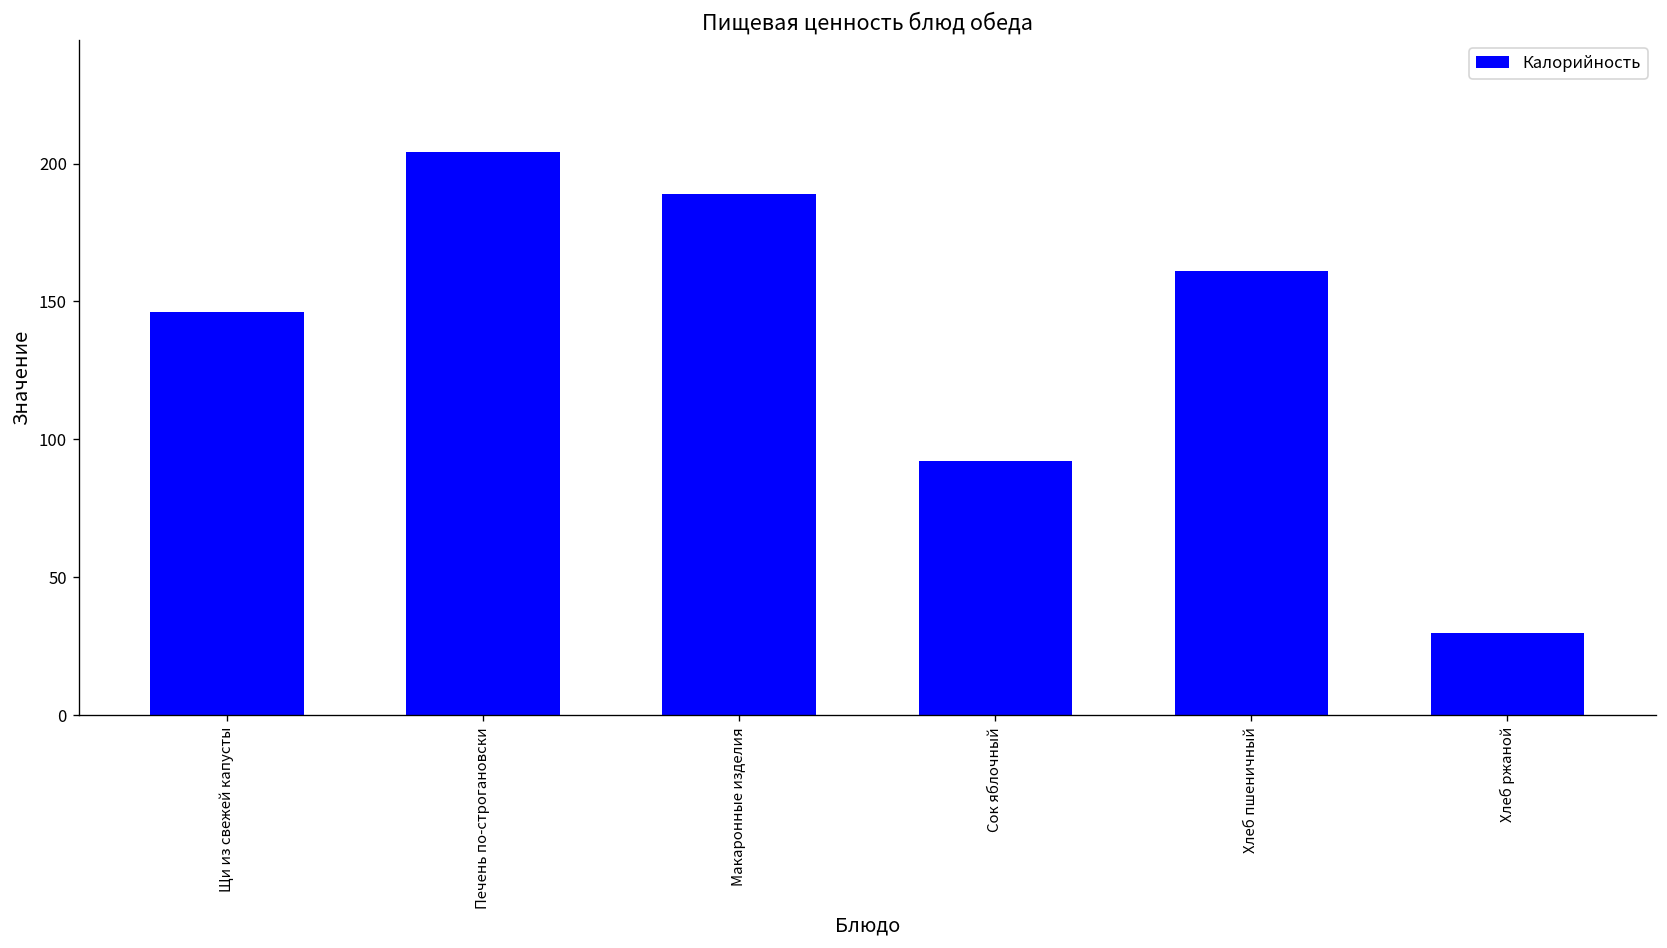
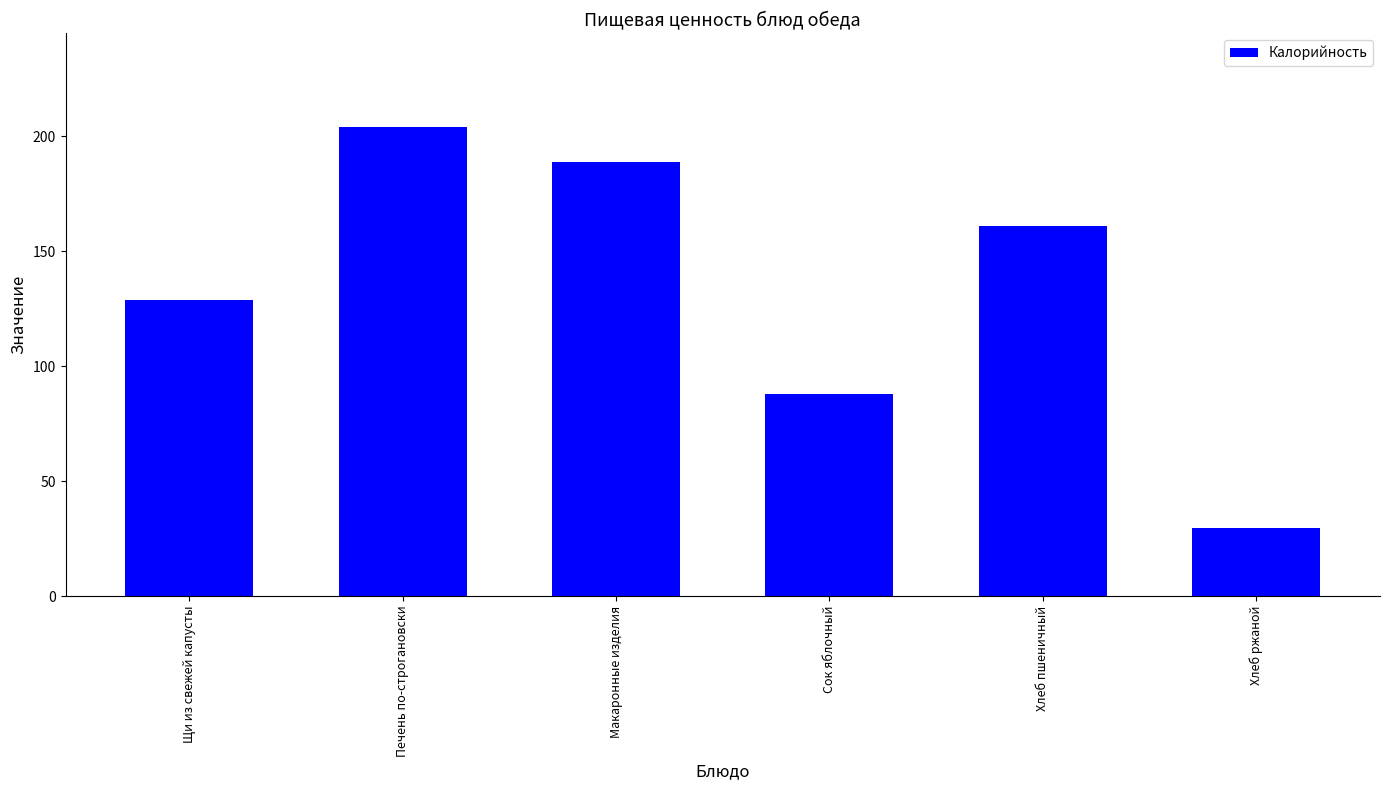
  {
-   "Щи из свежей капусты": 146,
+   "Щи из свежей капусты": 129,
    "Печень по-строгановски": 204,
    "Макаронные изделия": 189,
-   "Сок яблочный": 92,
+   "Сок яблочный": 88,
    "Хлеб пшеничный": 161,
    "Хлеб ржаной": 30
  }
